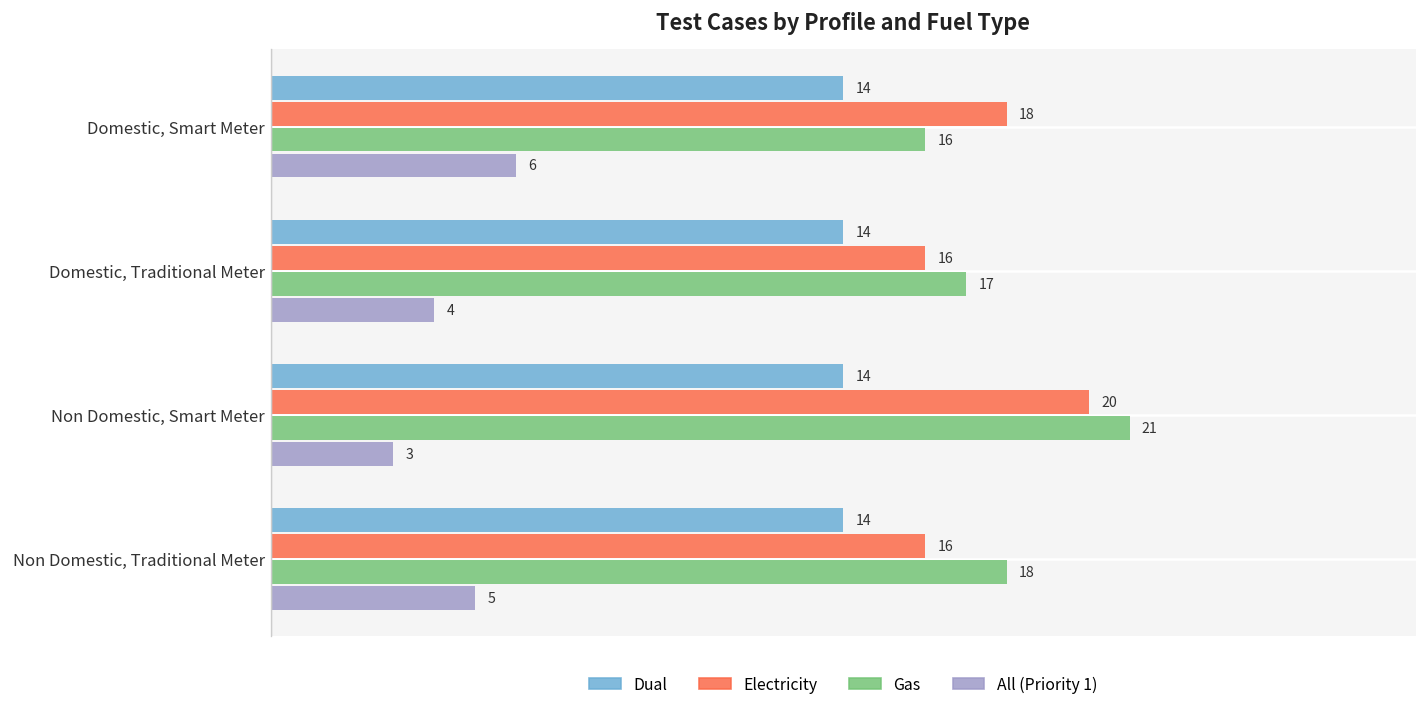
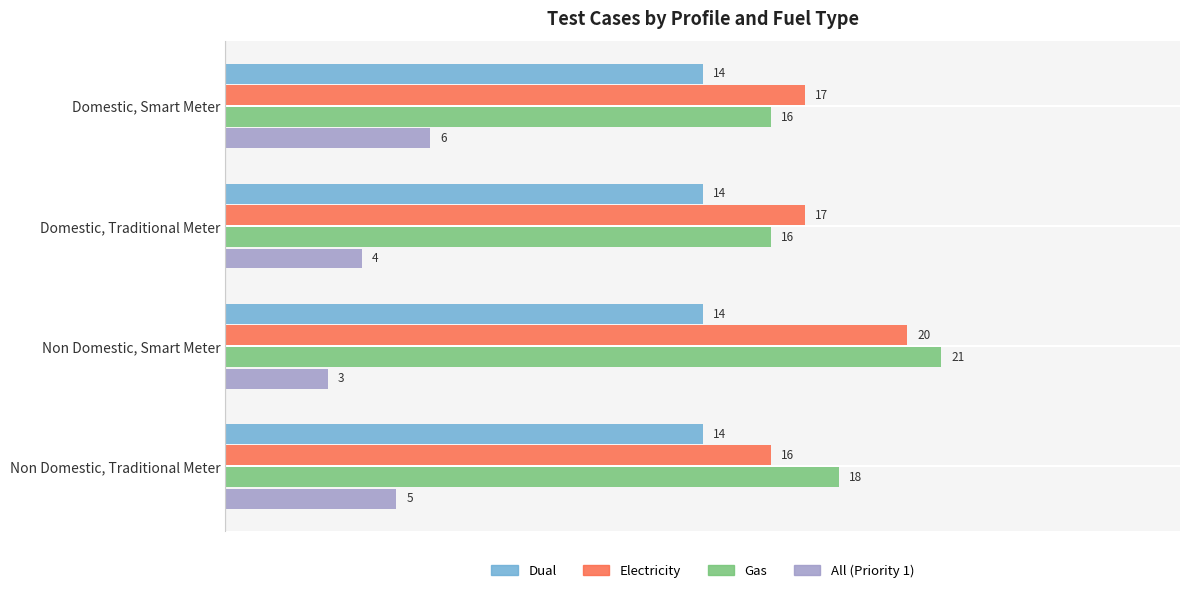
  {
    "Electricity": {
-     "Domestic, Smart Meter": 18,
-     "Domestic, Traditional Meter": 16,
+     "Domestic, Smart Meter": 17,
+     "Domestic, Traditional Meter": 17,
      "Non Domestic, Smart Meter": 20,
      "Non Domestic, Traditional Meter": 16
    },
    "Gas": {
      "Domestic, Smart Meter": 16,
-     "Domestic, Traditional Meter": 17,
+     "Domestic, Traditional Meter": 16,
      "Non Domestic, Smart Meter": 21,
      "Non Domestic, Traditional Meter": 18
    }
  }
